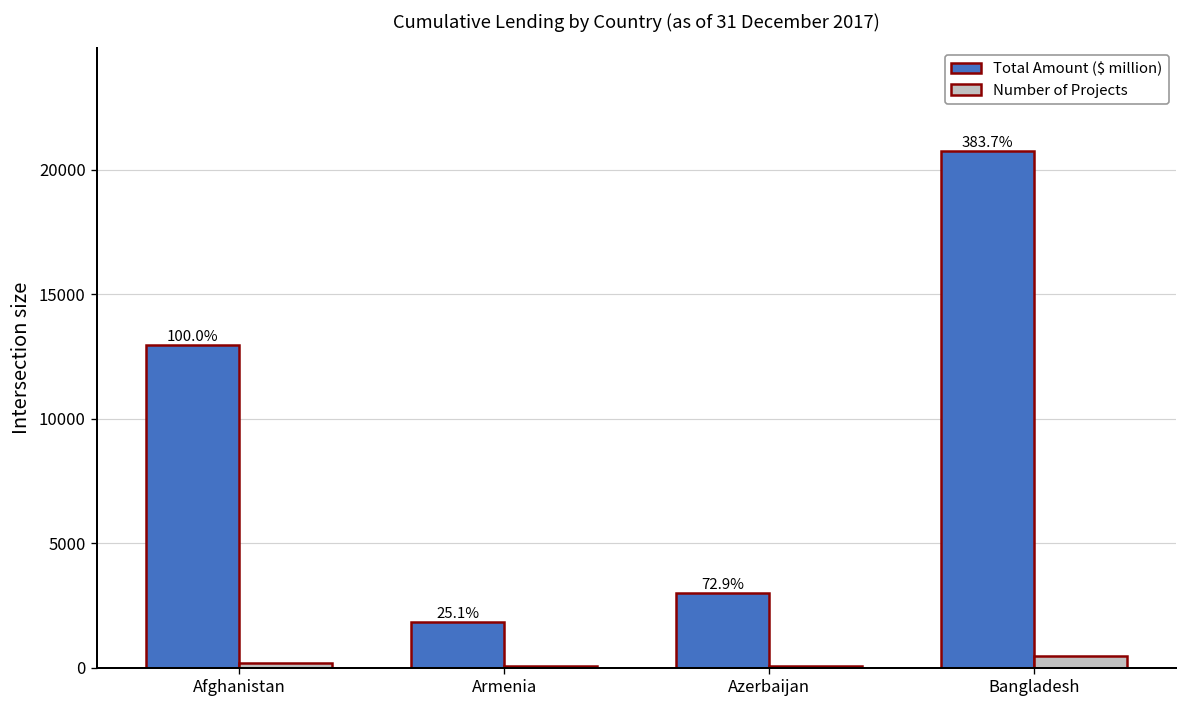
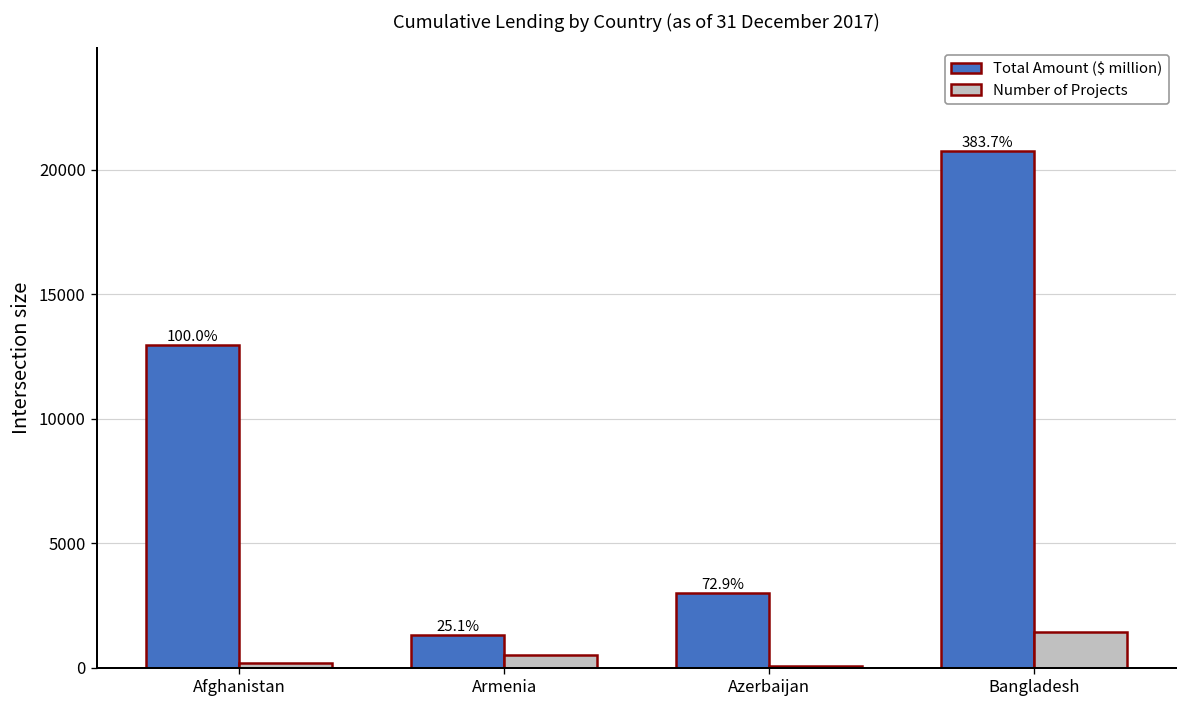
  {
    "Total Amount ($ million)": {
-     "Armenia": 1800
+     "Armenia": 1300
    },
    "Number of Projects": {
      "Afghanistan": 200,
-     "Armenia": 100,
-     "Bangladesh": 500
+     "Armenia": 500,
+     "Bangladesh": 1400
    }
  }
